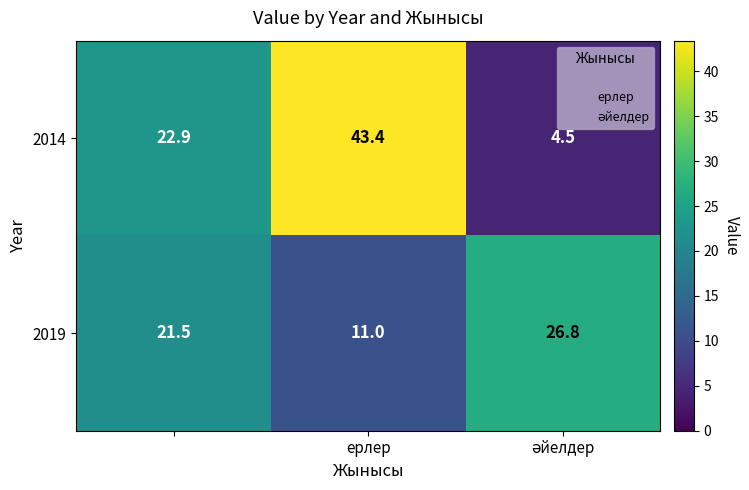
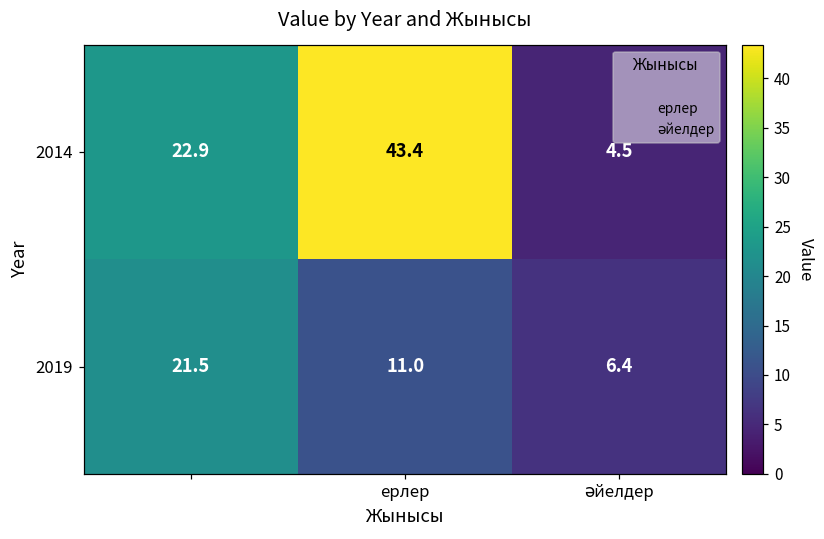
  {
    "2014": {
      "ерлер": 43.4,
      "әйелдер": 4.5
    },
    "2019": {
      "ерлер": 11.0,
-     "әйелдер": 26.8
+     "әйелдер": 6.4
    }
  }
